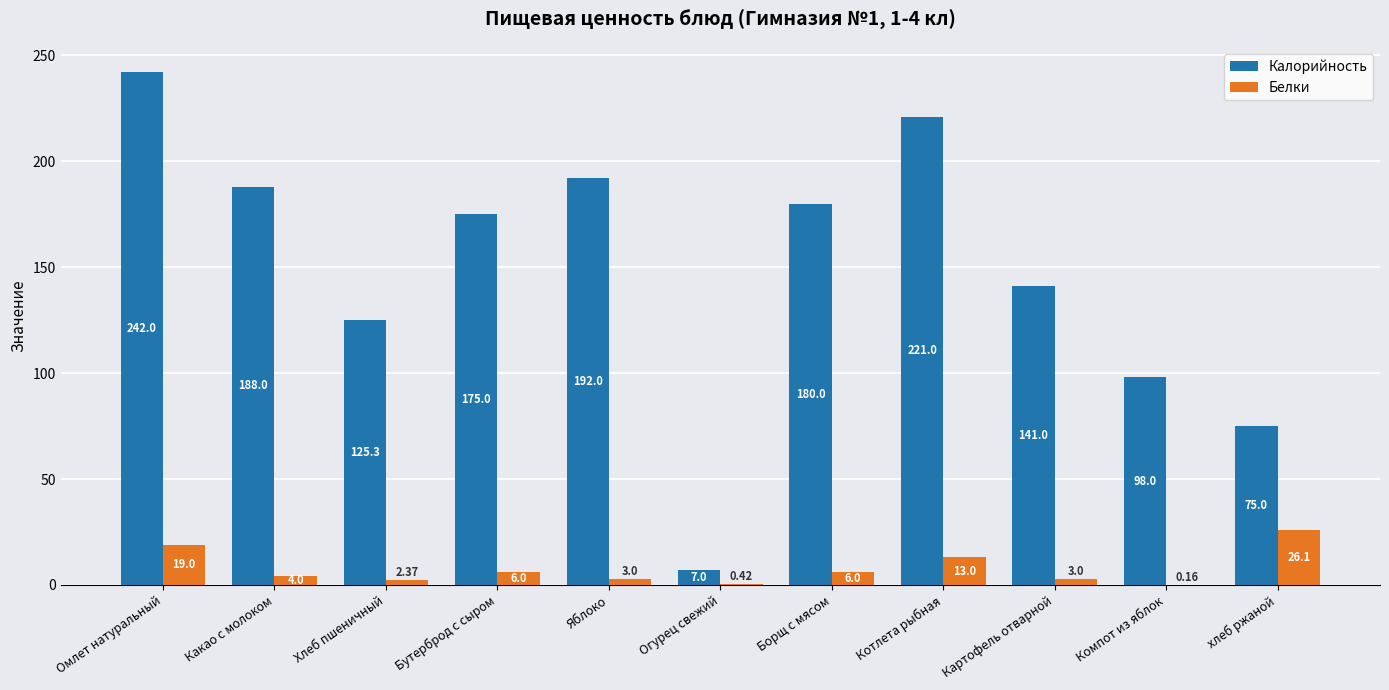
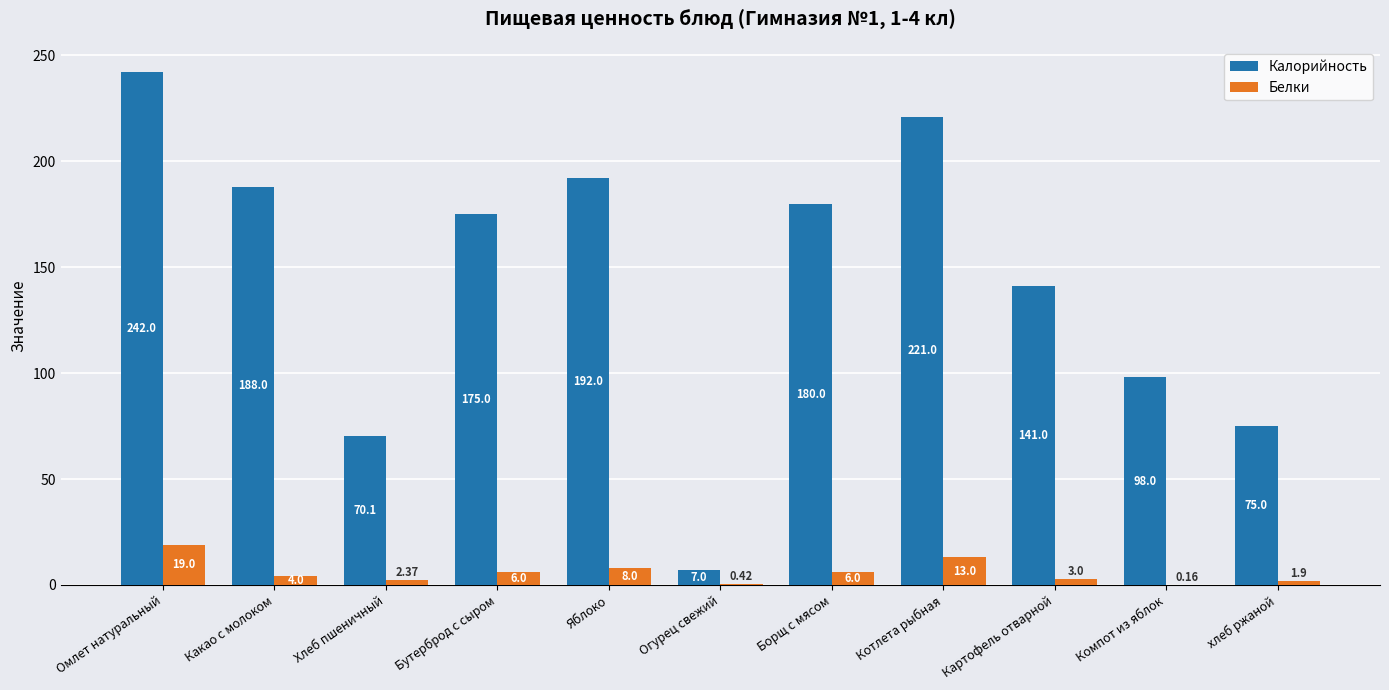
  {
    "Калорийность": {
      "Омлет натуральный": 242.0,
      "Какао с молоком": 188.0,
-     "Хлеб пшеничный": 125.3,
+     "Хлеб пшеничный": 70.1,
      "Бутерброд с сыром": 175.0,
      "Яблоко": 192.0,
      "Огурец свежий": 7.0,
      "Борщ с мясом": 180.0,
      "Котлета рыбная": 221.0,
      "Картофель отварной": 141.0,
      "Компот из яблок": 98.0,
      "хлеб ржаной": 75.0
    },
    "Белки": {
      "Омлет натуральный": 19.0,
      "Какао с молоком": 4.0,
      "Хлеб пшеничный": 2.37,
      "Бутерброд с сыром": 6.0,
-     "Яблоко": 3.0,
+     "Яблоко": 8.0,
      "Огурец свежий": 0.42,
      "Борщ с мясом": 6.0,
      "Котлета рыбная": 13.0,
      "Картофель отварной": 3.0,
      "Компот из яблок": 0.16,
-     "хлеб ржаной": 26.1
+     "хлеб ржаной": 1.9
    }
  }
